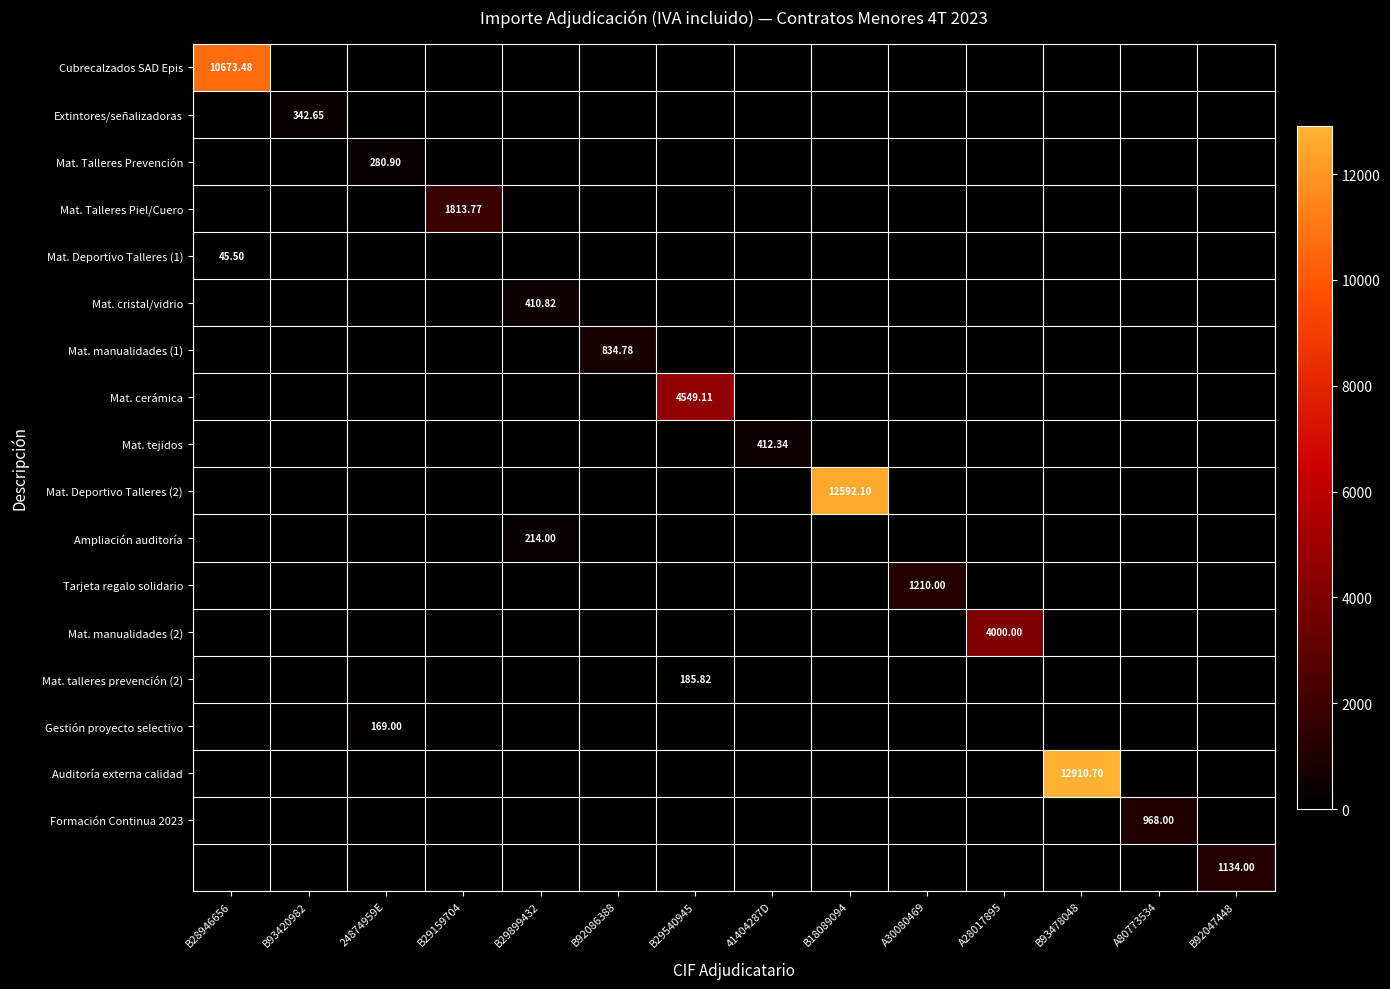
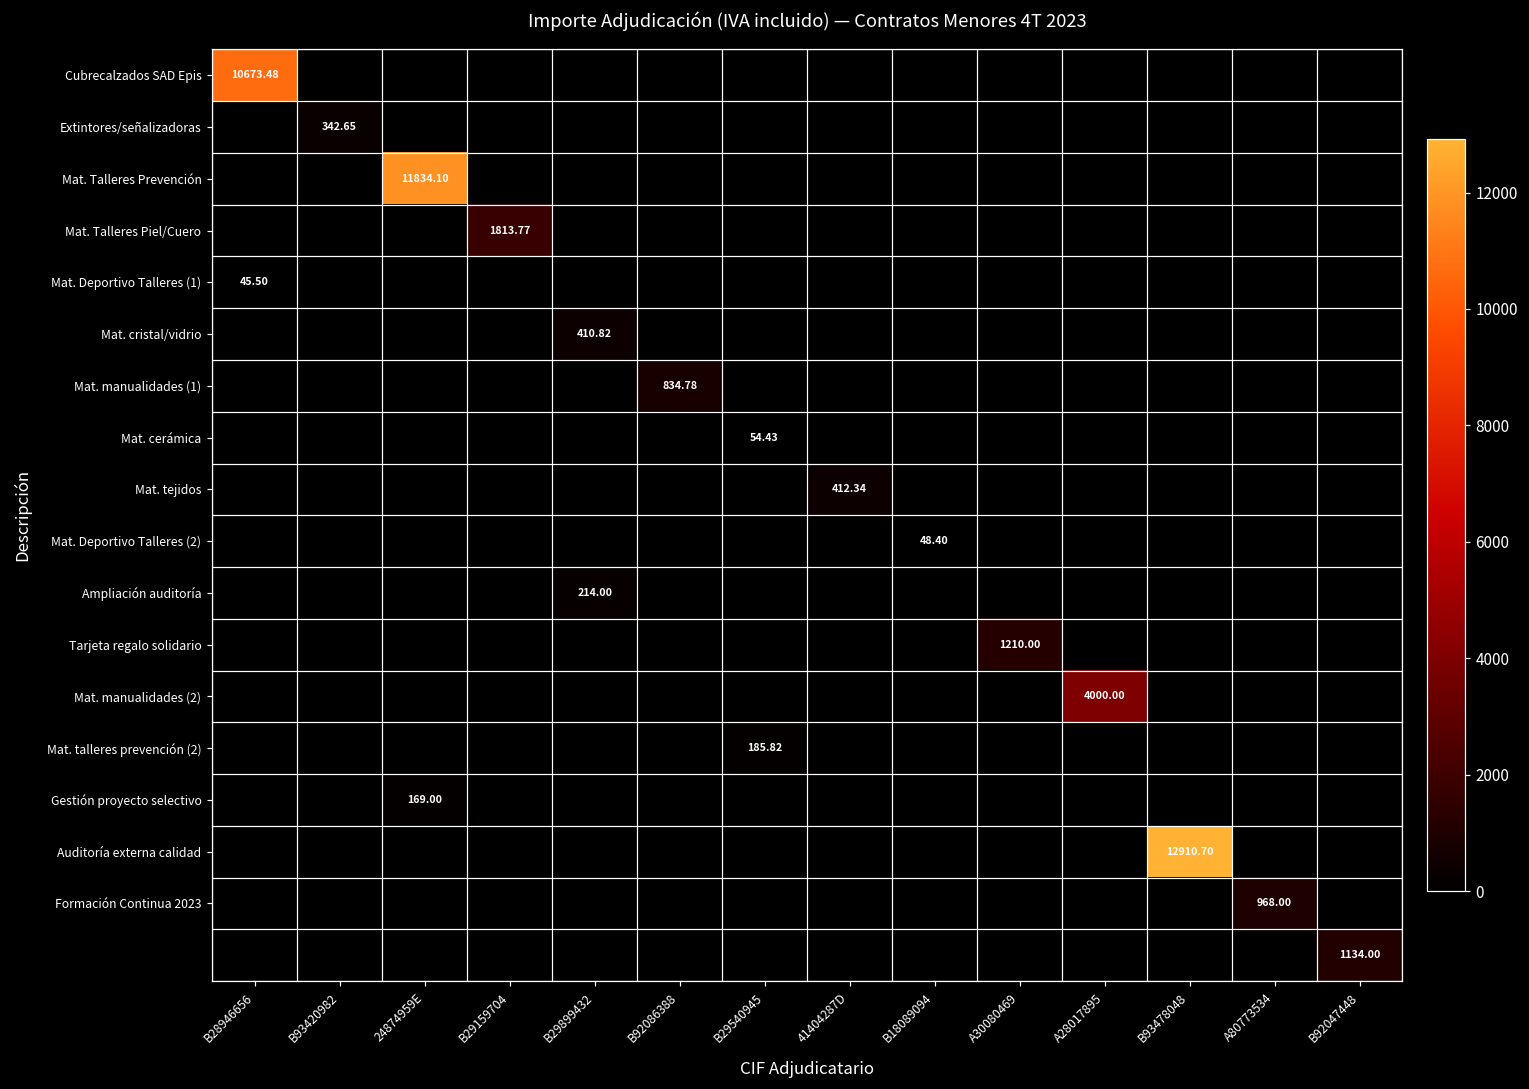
  {
    "Cubrecalzados SAD Epis": {
      "B28946656": 10673.48
    },
    "Extintores/señalizadoras": {
      "B93420982": 342.65
    },
    "Mat. Talleres Prevención": {
-     "24874959E": 280.90
+     "24874959E": 11834.10
    },
    "Mat. Talleres Piel/Cuero": {
      "B29159704": 1813.77
    },
    "Mat. Deportivo Talleres (1)": {
      "B28946656": 45.50
    },
    "Mat. cristal/vidrio": {
      "B29899432": 410.82
    },
    "Mat. manualidades (1)": {
      "B92086388": 834.78
    },
    "Mat. cerámica": {
-     "B29540945": 4549.11
+     "B29540945": 54.43
    },
    "Mat. tejidos": {
      "41404287D": 412.34
    },
    "Mat. Deportivo Talleres (2)": {
-     "B18089094": 12592.10
+     "B18089094": 48.40
    },
    "Ampliación auditoría": {
      "B29899432": 214.00
    },
    "Tarjeta regalo solidario": {
      "A30080469": 1210.00
    },
    "Mat. manualidades (2)": {
      "A28017895": 4000.00
    },
    "Mat. talleres prevención (2)": {
      "B29540945": 185.82
    },
    "Gestión proyecto selectivo": {
      "24874959E": 169.00
    },
    "Auditoría externa calidad": {
      "B93478048": 12910.70
    },
    "Formación Continua 2023": {
      "A80773534": 968.00
    }
  }
